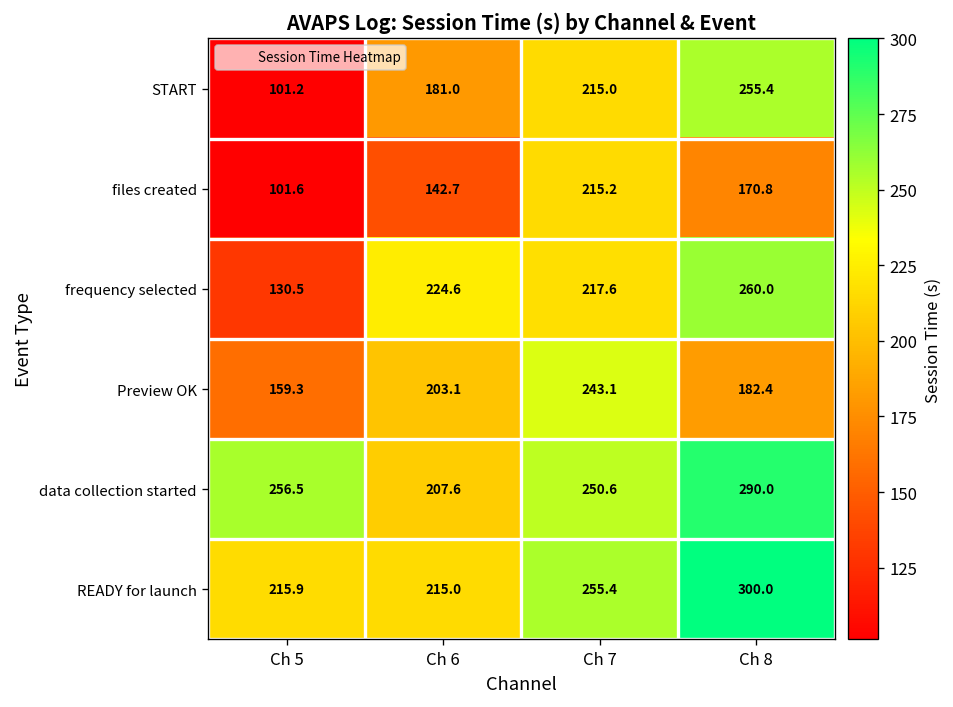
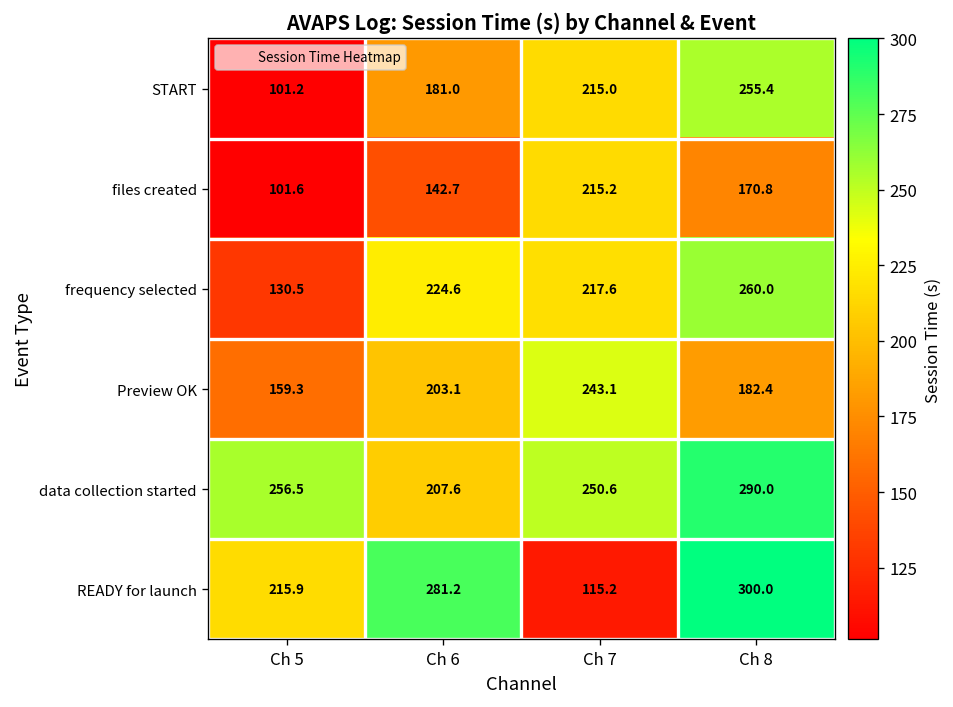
  {
    "START": {
      "Ch 5": 101.2,
      "Ch 6": 181.0,
      "Ch 7": 215.0,
      "Ch 8": 255.4
    },
    "files created": {
      "Ch 5": 101.6,
      "Ch 6": 142.7,
      "Ch 7": 215.2,
      "Ch 8": 170.8
    },
    "frequency selected": {
      "Ch 5": 130.5,
      "Ch 6": 224.6,
      "Ch 7": 217.6,
      "Ch 8": 260.0
    },
    "Preview OK": {
      "Ch 5": 159.3,
      "Ch 6": 203.1,
      "Ch 7": 243.1,
      "Ch 8": 182.4
    },
    "data collection started": {
      "Ch 5": 256.5,
      "Ch 6": 207.6,
      "Ch 7": 250.6,
      "Ch 8": 290.0
    },
    "READY for launch": {
      "Ch 5": 215.9,
-     "Ch 6": 215.0,
-     "Ch 7": 255.4,
+     "Ch 6": 281.2,
+     "Ch 7": 115.2,
      "Ch 8": 300.0
    }
  }
